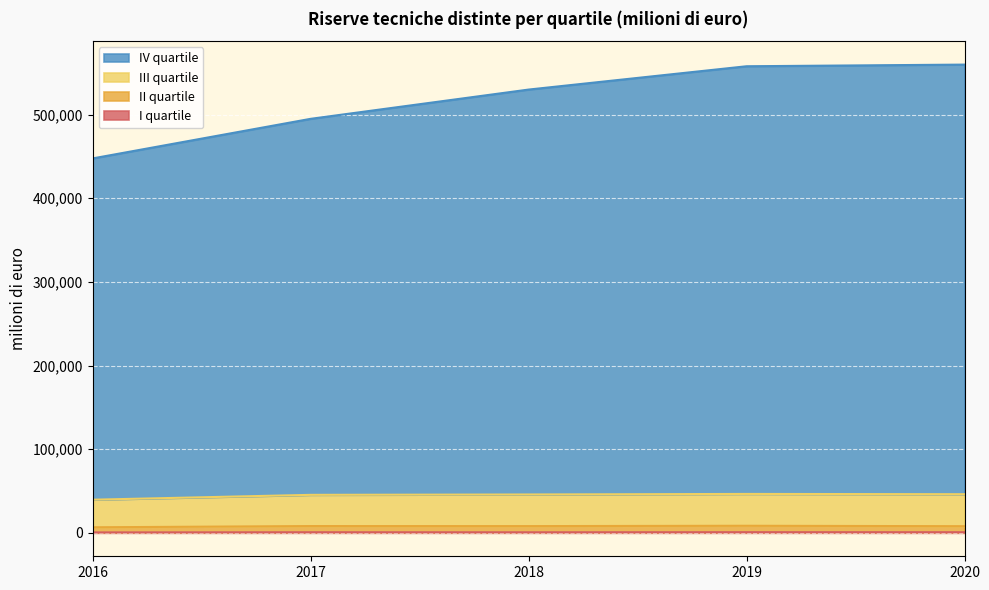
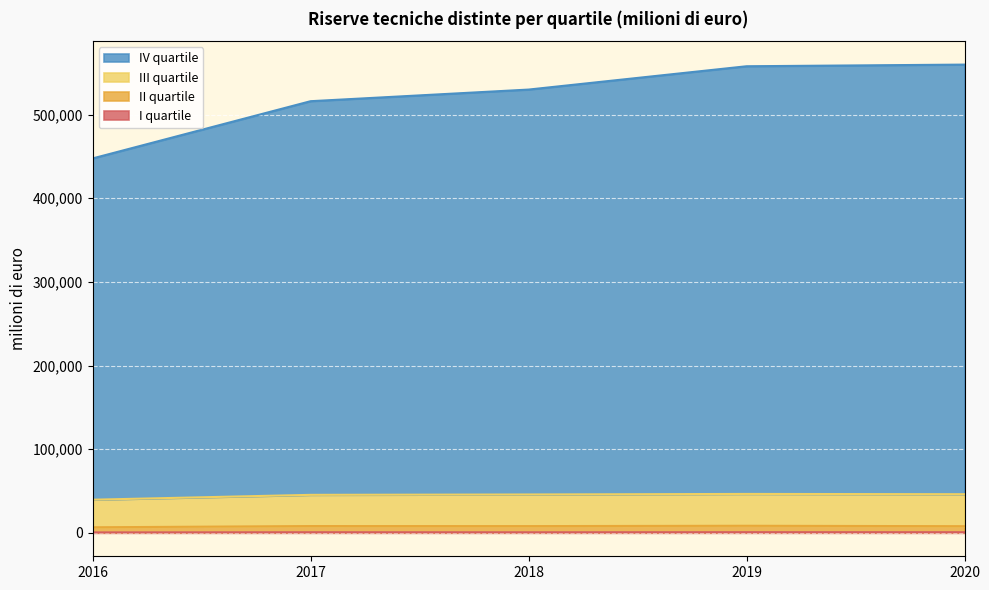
  {
    "I quartile": {
      "2016": "0",
      "2017": "0",
      "2018": "0",
      "2019": "0",
      "2020": "0"
    },
    "IV quartile": {
      "2016": "410,000",
-     "2017": "450,000",
+     "2017": "470,000",
      "2018": "480,000",
      "2019": "510,000",
      "2020": "510,000"
    }
  }
